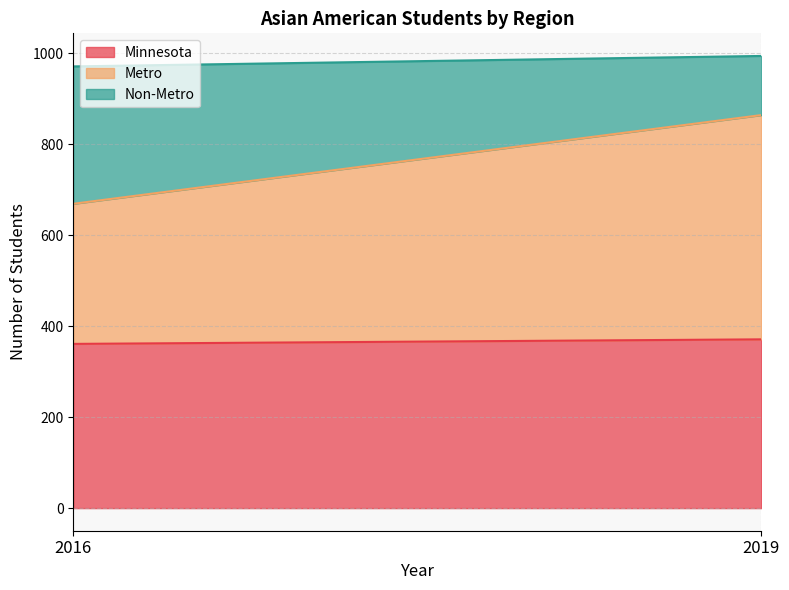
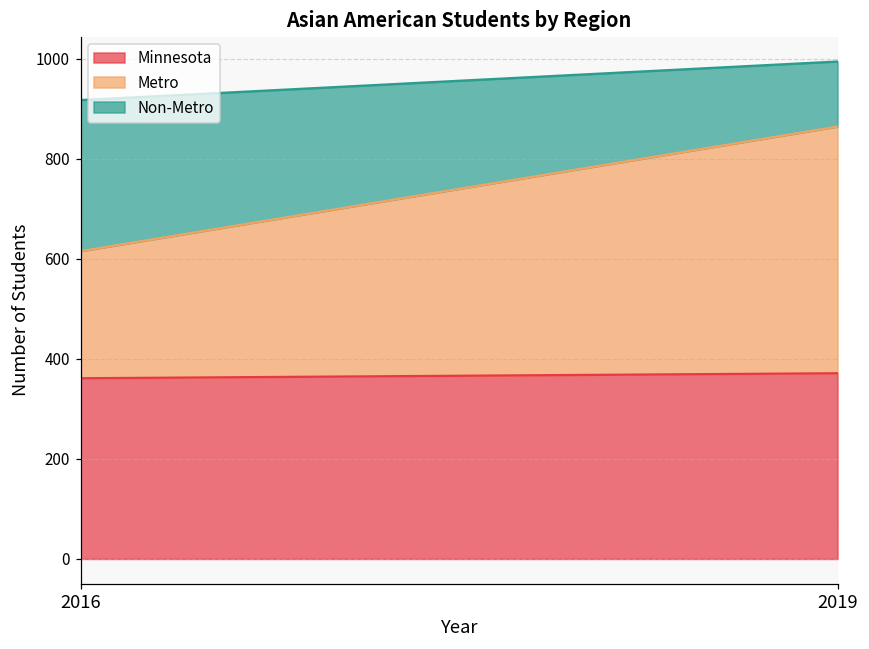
  {
    "Minnesota": {
      "2016": 360,
      "2019": 370
    },
    "Metro": {
-     "2016": 310,
+     "2016": 250,
      "2019": 490
    },
    "Non-Metro": {
      "2016": 300,
      "2019": 130
    }
  }
